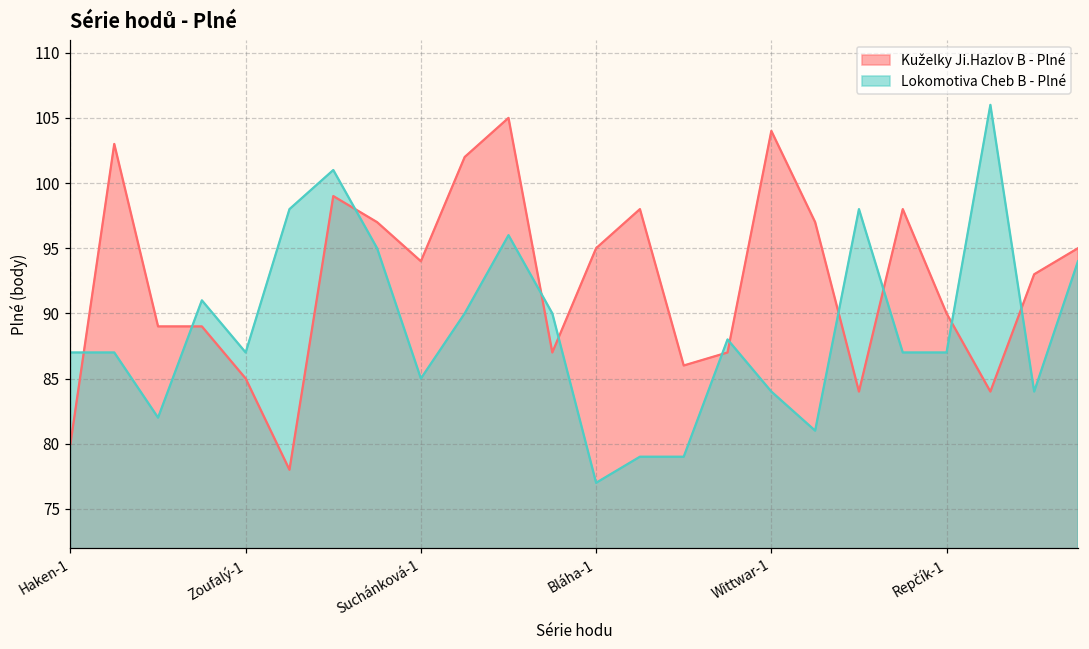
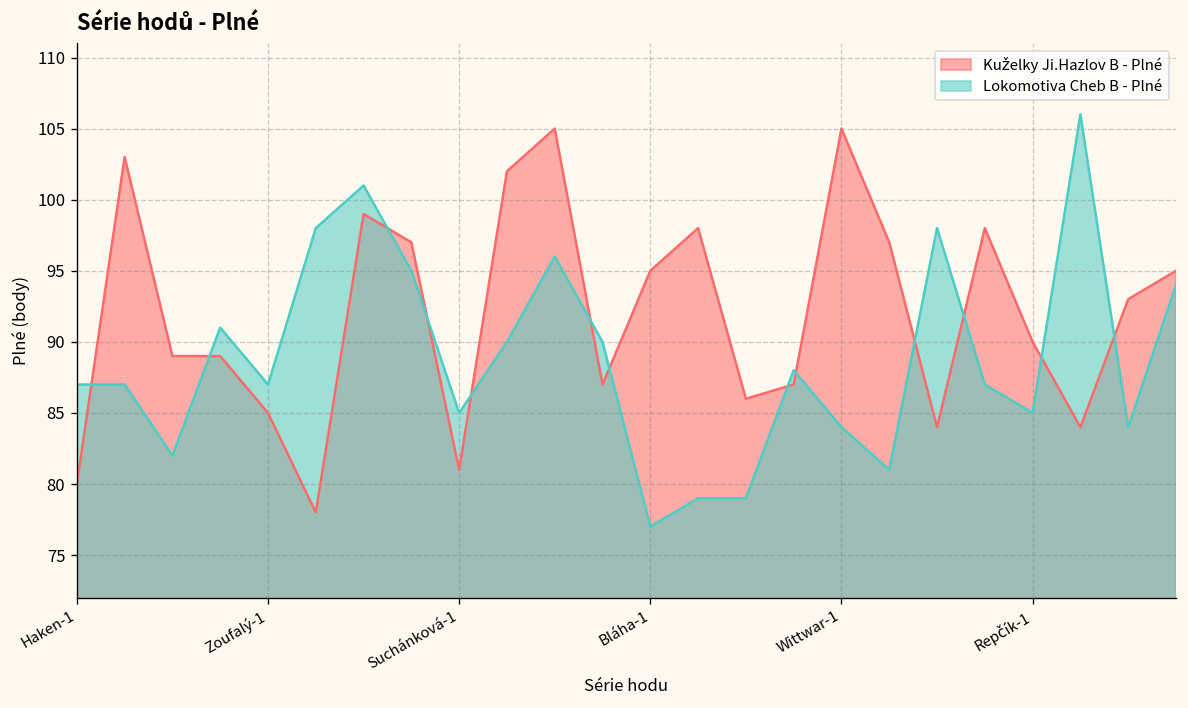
  {
    "Kuželky Ji.Hazlov B - Plné": {
      "Haken-1": 80,
      "Zoufalý-1": 85,
-     "Suchánková-1": 94,
+     "Suchánková-1": 81,
      "Bláha-1": 95,
-     "Wittwar-1": 104,
+     "Wittwar-1": 105,
      "Repčík-1": 90
    },
    "Lokomotiva Cheb B - Plné": {
      "Haken-1": 87,
      "Zoufalý-1": 87,
      "Suchánková-1": 85,
      "Bláha-1": 77,
      "Wittwar-1": 84,
-     "Repčík-1": 87
+     "Repčík-1": 85
    }
  }
